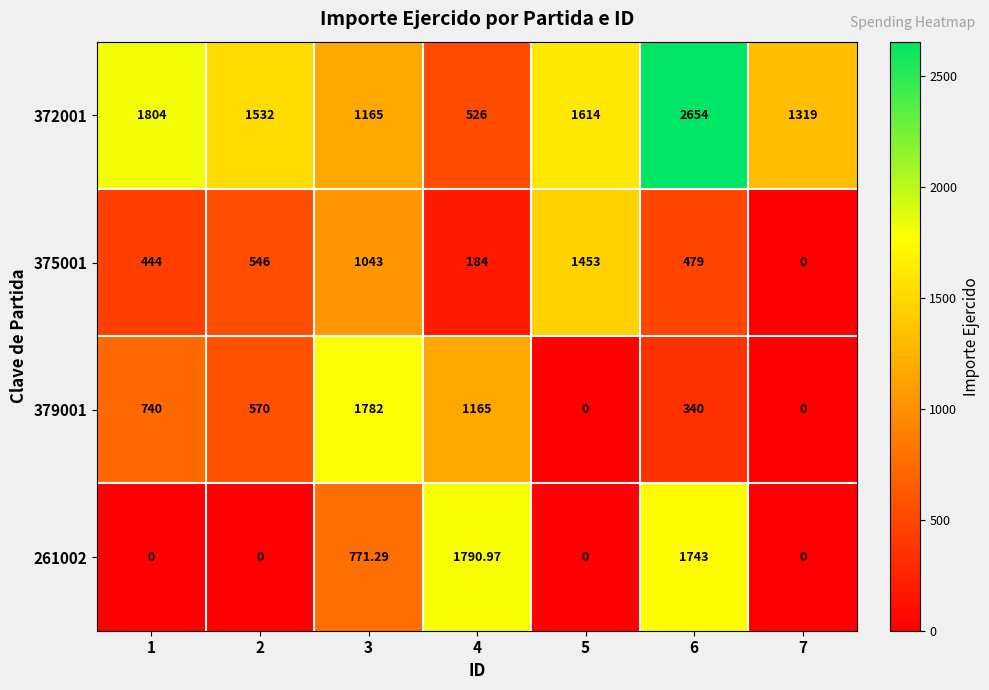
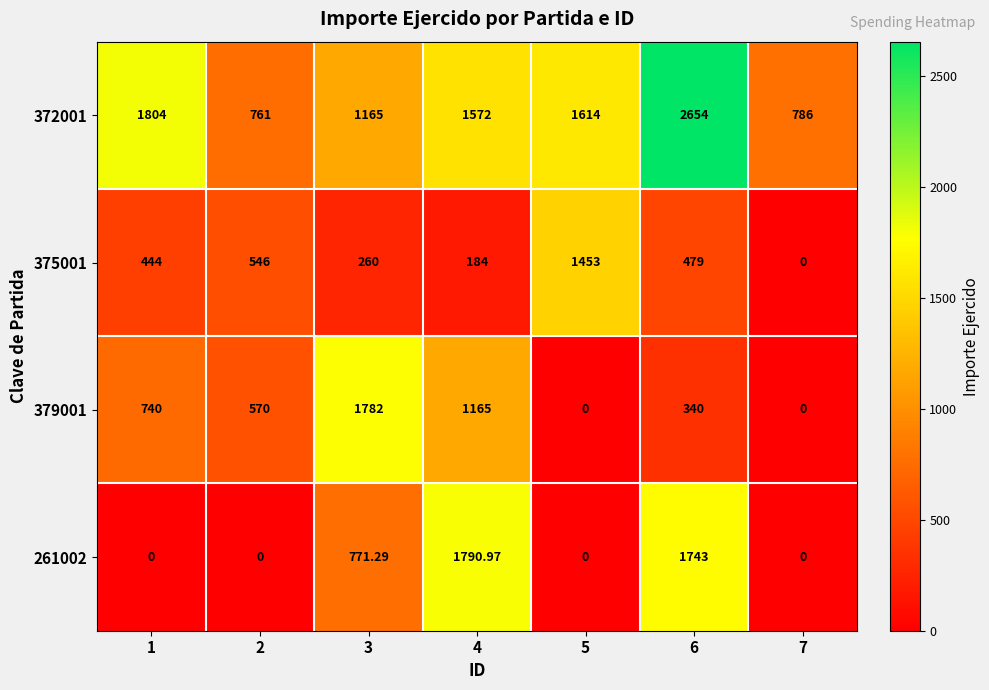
  {
    "372001": {
      "1": 1804,
-     "2": 1532,
+     "2": 761,
      "3": 1165,
-     "4": 526,
+     "4": 1572,
      "5": 1614,
      "6": 2654,
-     "7": 1319
+     "7": 786
    },
    "375001": {
      "1": 444,
      "2": 546,
-     "3": 1043,
+     "3": 260,
      "4": 184,
      "5": 1453,
      "6": 479,
      "7": 0
    },
    "379001": {
      "1": 740,
      "2": 570,
      "3": 1782,
      "4": 1165,
      "5": 0,
      "6": 340,
      "7": 0
    },
    "261002": {
      "1": 0,
      "2": 0,
      "3": 771.29,
      "4": 1790.97,
      "5": 0,
      "6": 1743,
      "7": 0
    }
  }
